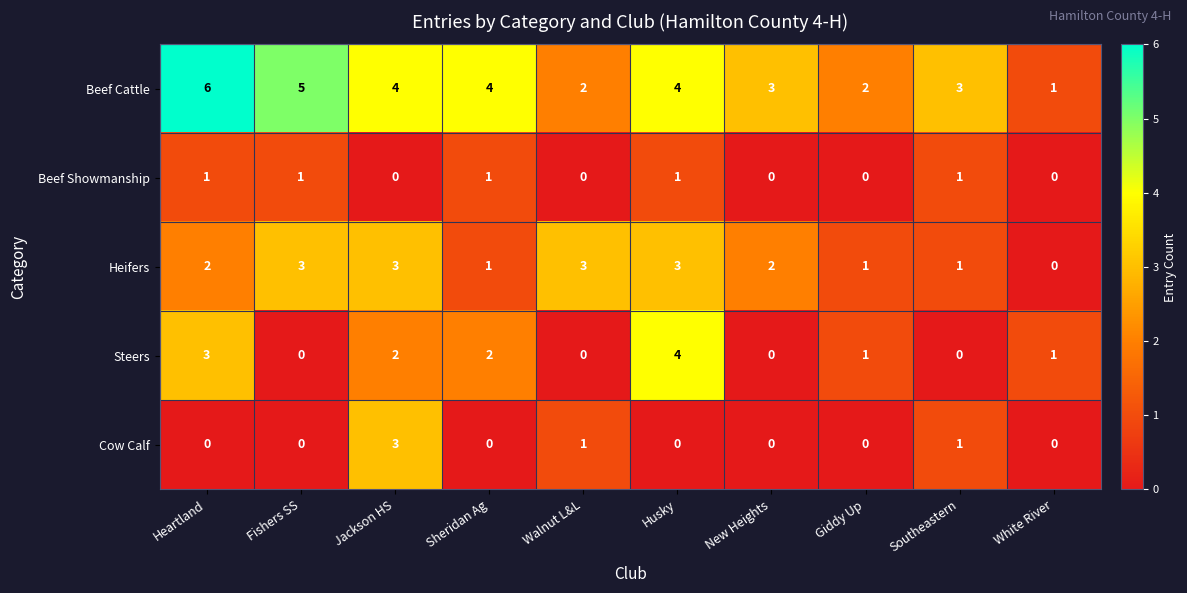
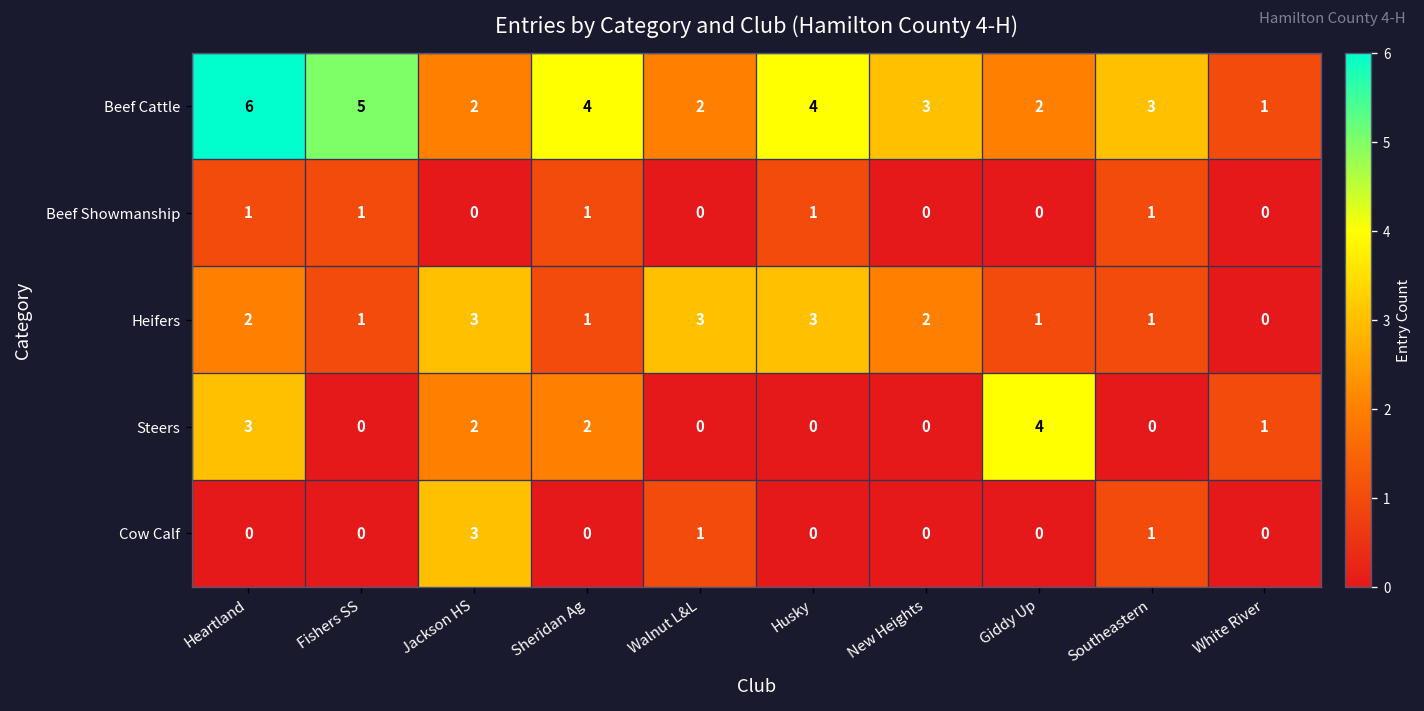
  {
    "Beef Cattle": {
      "Heartland": 6,
      "Fishers SS": 5,
-     "Jackson HS": 4,
+     "Jackson HS": 2,
      "Sheridan Ag": 4,
      "Walnut L&L": 2,
      "Husky": 4,
      "New Heights": 3,
      "Giddy Up": 2,
      "Southeastern": 3,
      "White River": 1
    },
    "Beef Showmanship": {
      "Heartland": 1,
      "Fishers SS": 1,
      "Jackson HS": 0,
      "Sheridan Ag": 1,
      "Walnut L&L": 0,
      "Husky": 1,
      "New Heights": 0,
      "Giddy Up": 0,
      "Southeastern": 1,
      "White River": 0
    },
    "Heifers": {
      "Heartland": 2,
-     "Fishers SS": 3,
+     "Fishers SS": 1,
      "Jackson HS": 3,
      "Sheridan Ag": 1,
      "Walnut L&L": 3,
      "Husky": 3,
      "New Heights": 2,
      "Giddy Up": 1,
      "Southeastern": 1,
      "White River": 0
    },
    "Steers": {
      "Heartland": 3,
      "Fishers SS": 0,
      "Jackson HS": 2,
      "Sheridan Ag": 2,
      "Walnut L&L": 0,
-     "Husky": 4,
+     "Husky": 0,
      "New Heights": 0,
-     "Giddy Up": 1,
+     "Giddy Up": 4,
      "Southeastern": 0,
      "White River": 1
    },
    "Cow Calf": {
      "Heartland": 0,
      "Fishers SS": 0,
      "Jackson HS": 3,
      "Sheridan Ag": 0,
      "Walnut L&L": 1,
      "Husky": 0,
      "New Heights": 0,
      "Giddy Up": 0,
      "Southeastern": 1,
      "White River": 0
    }
  }
